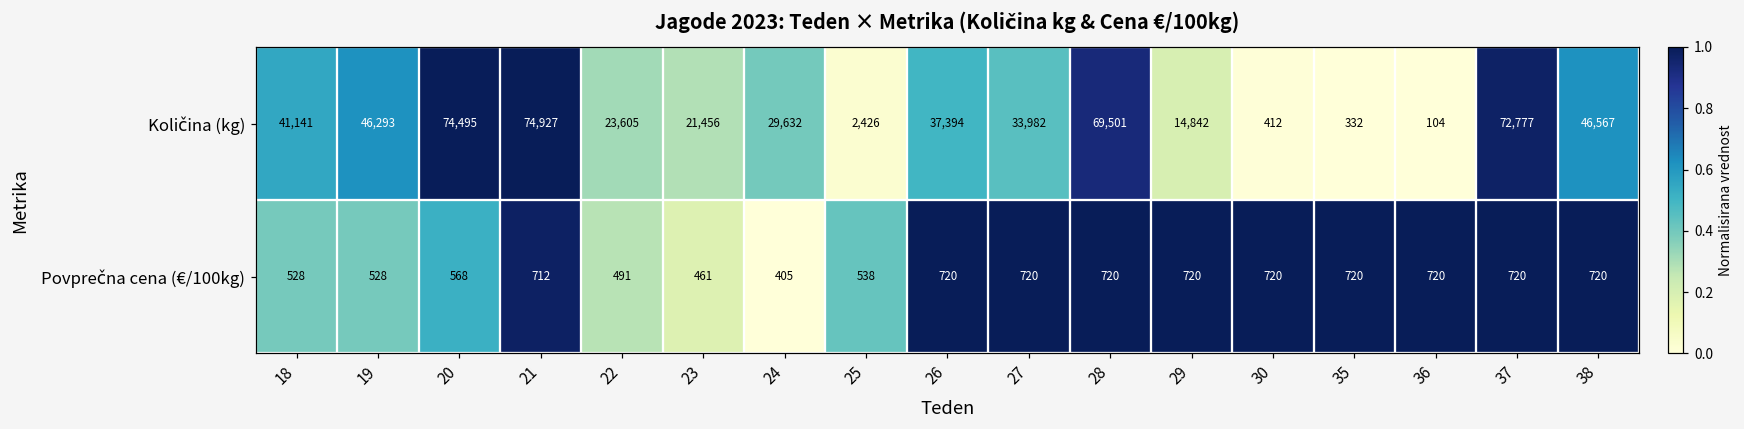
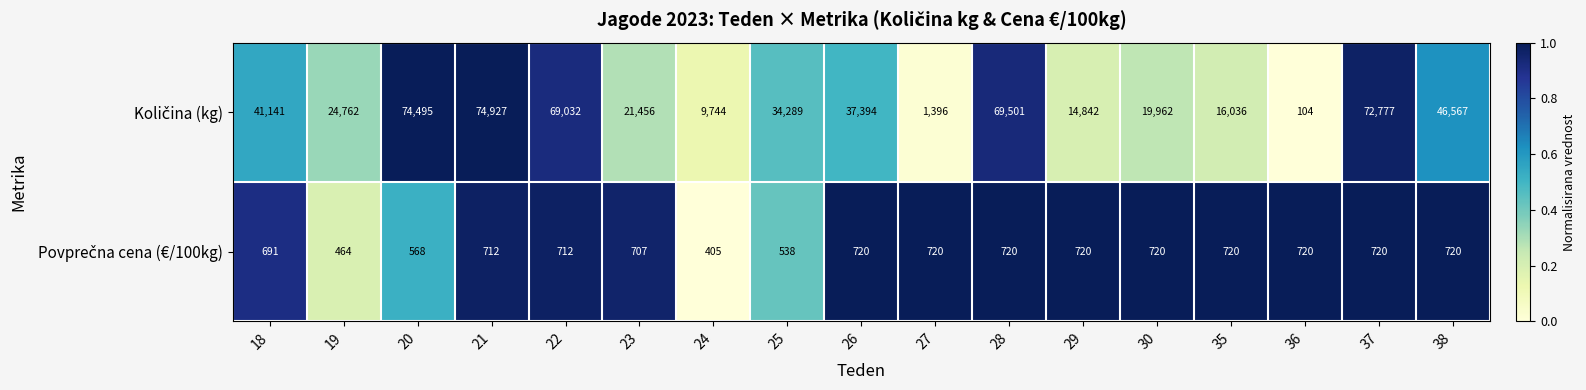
  {
    "Količina (kg)": {
      "18": "41,141",
-     "19": "46,293",
+     "19": "24,762",
      "20": "74,495",
      "21": "74,927",
-     "22": "23,605",
+     "22": "69,032",
      "23": "21,456",
-     "24": "29,632",
-     "25": "2,426",
+     "24": "9,744",
+     "25": "34,289",
      "26": "37,394",
-     "27": "33,982",
+     "27": "1,396",
      "28": "69,501",
      "29": "14,842",
-     "30": "412",
-     "35": "332",
+     "30": "19,962",
+     "35": "16,036",
      "36": "104",
      "37": "72,777",
      "38": "46,567"
    },
    "Povprečna cena (€/100kg)": {
-     "18": "528",
-     "19": "528",
+     "18": "691",
+     "19": "464",
      "20": "568",
      "21": "712",
-     "22": "491",
-     "23": "461",
+     "22": "712",
+     "23": "707",
      "24": "405",
      "25": "538",
      "26": "720",
      "27": "720",
      "28": "720",
      "29": "720",
      "30": "720",
      "35": "720",
      "36": "720",
      "37": "720",
      "38": "720"
    }
  }
